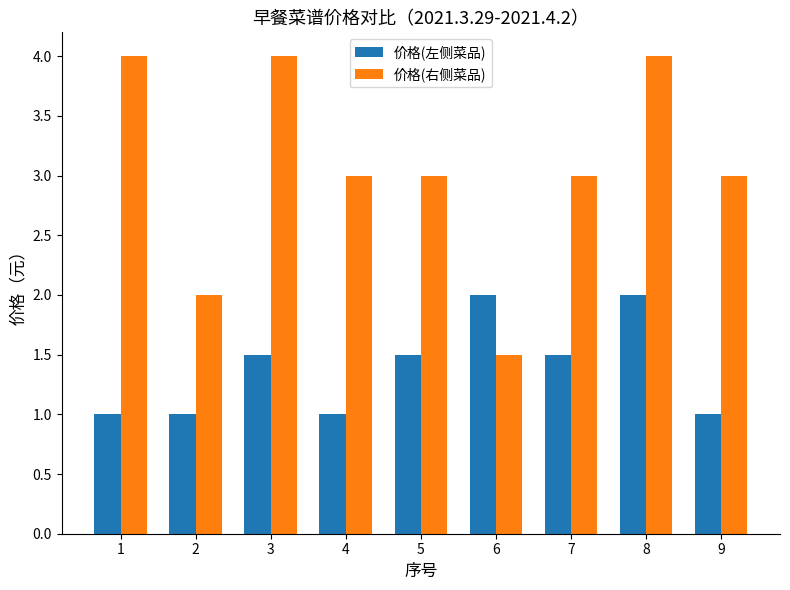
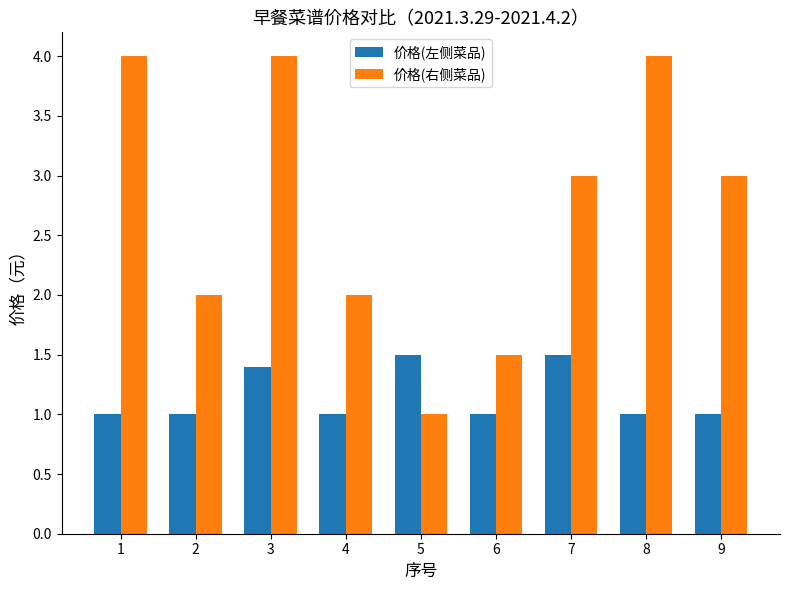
  {
    "价格(左侧菜品)": {
      "1": 1.0,
      "2": 1.0,
-     "3": 1.5,
+     "3": 1.4,
      "4": 1.0,
      "5": 1.5,
-     "6": 2,
+     "6": 1,
      "7": 1.5,
-     "8": 2,
+     "8": 1,
      "9": 1.0
    },
    "价格(右侧菜品)": {
      "1": 4,
      "2": 2,
      "3": 4,
-     "4": 3,
-     "5": 3,
+     "4": 2,
+     "5": 1,
      "6": 1.50,
      "7": 3,
      "8": 4,
      "9": 3
    }
  }
